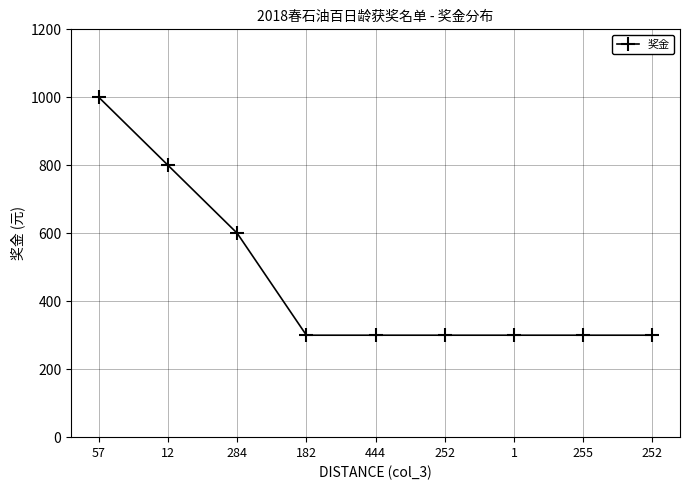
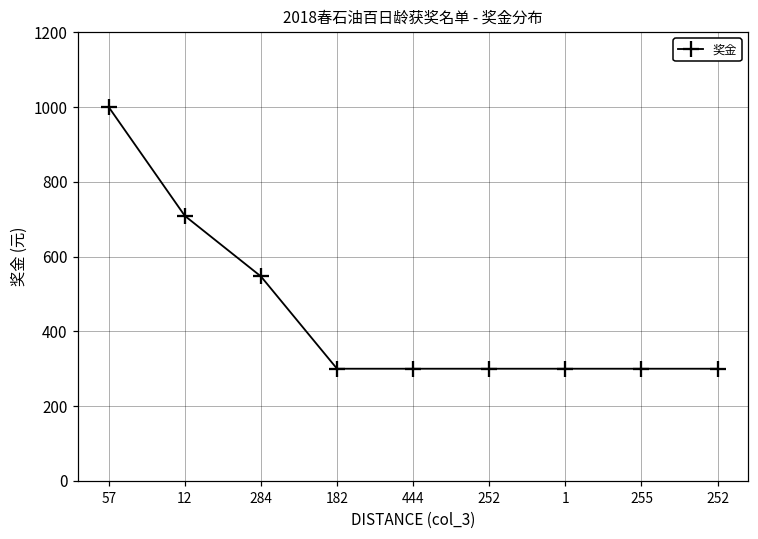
  {
    "57": 1000,
-   "12": 800,
-   "284": 600,
+   "12": 710,
+   "284": 550,
    "182": 300,
    "444": 300,
    "1": 300,
    "255": 300
  }
